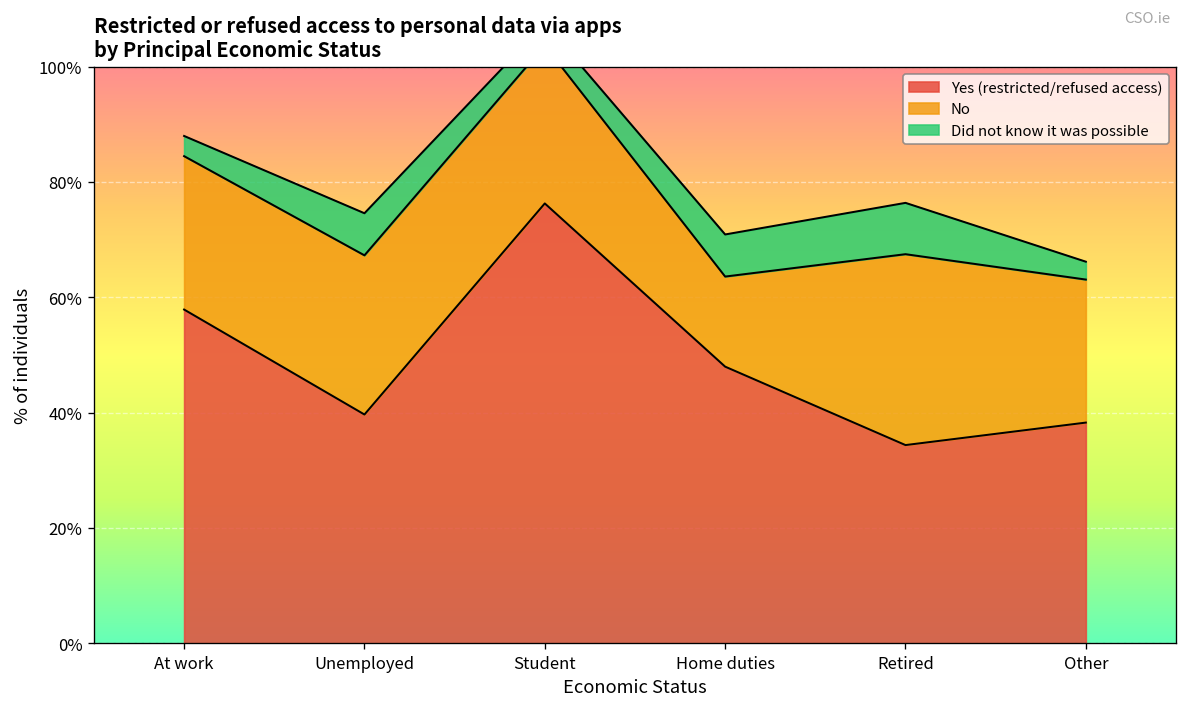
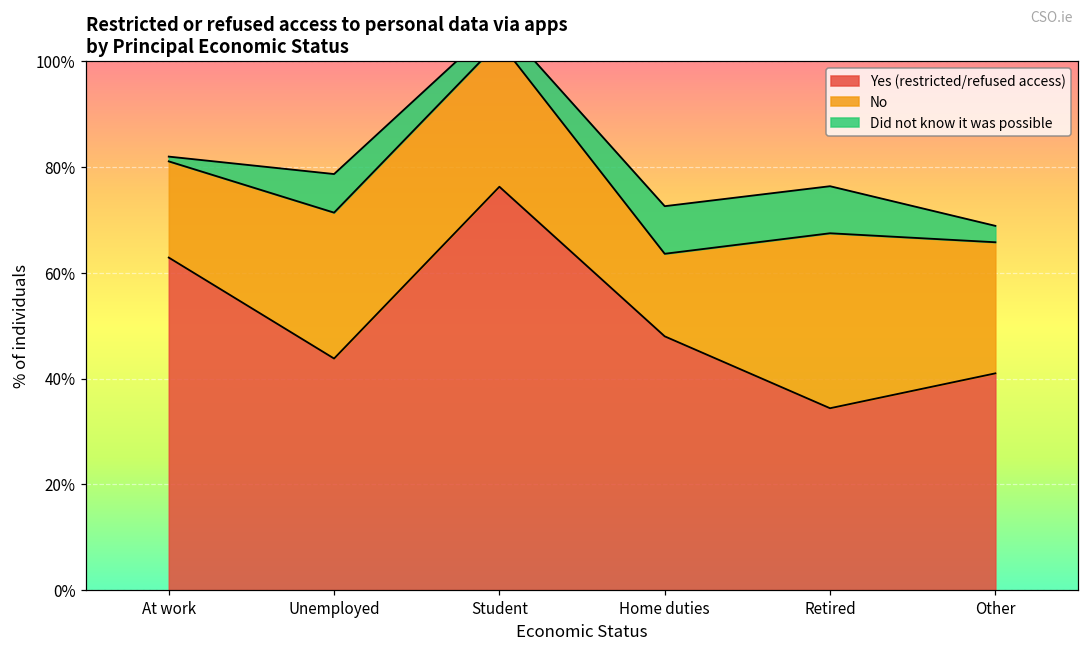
  {
    "Yes (restricted/refused access)": {
-     "At work": "58%",
-     "Unemployed": "40%",
+     "At work": "63%",
+     "Unemployed": "44%",
      "Student": "76%",
      "Home duties": "48%",
      "Retired": "34%",
-     "Other": "38%"
+     "Other": "41%"
    },
    "No": {
-     "At work": "27%",
+     "At work": "18%",
      "Unemployed": "28%",
      "Home duties": "16%",
      "Retired": "33%",
      "Other": "25%"
    },
    "Did not know it was possible": {
-     "At work": "4%",
+     "At work": "1%",
      "Unemployed": "7%",
-     "Home duties": "7%",
+     "Home duties": "9%",
      "Retired": "9%",
      "Other": "3%"
    }
  }
